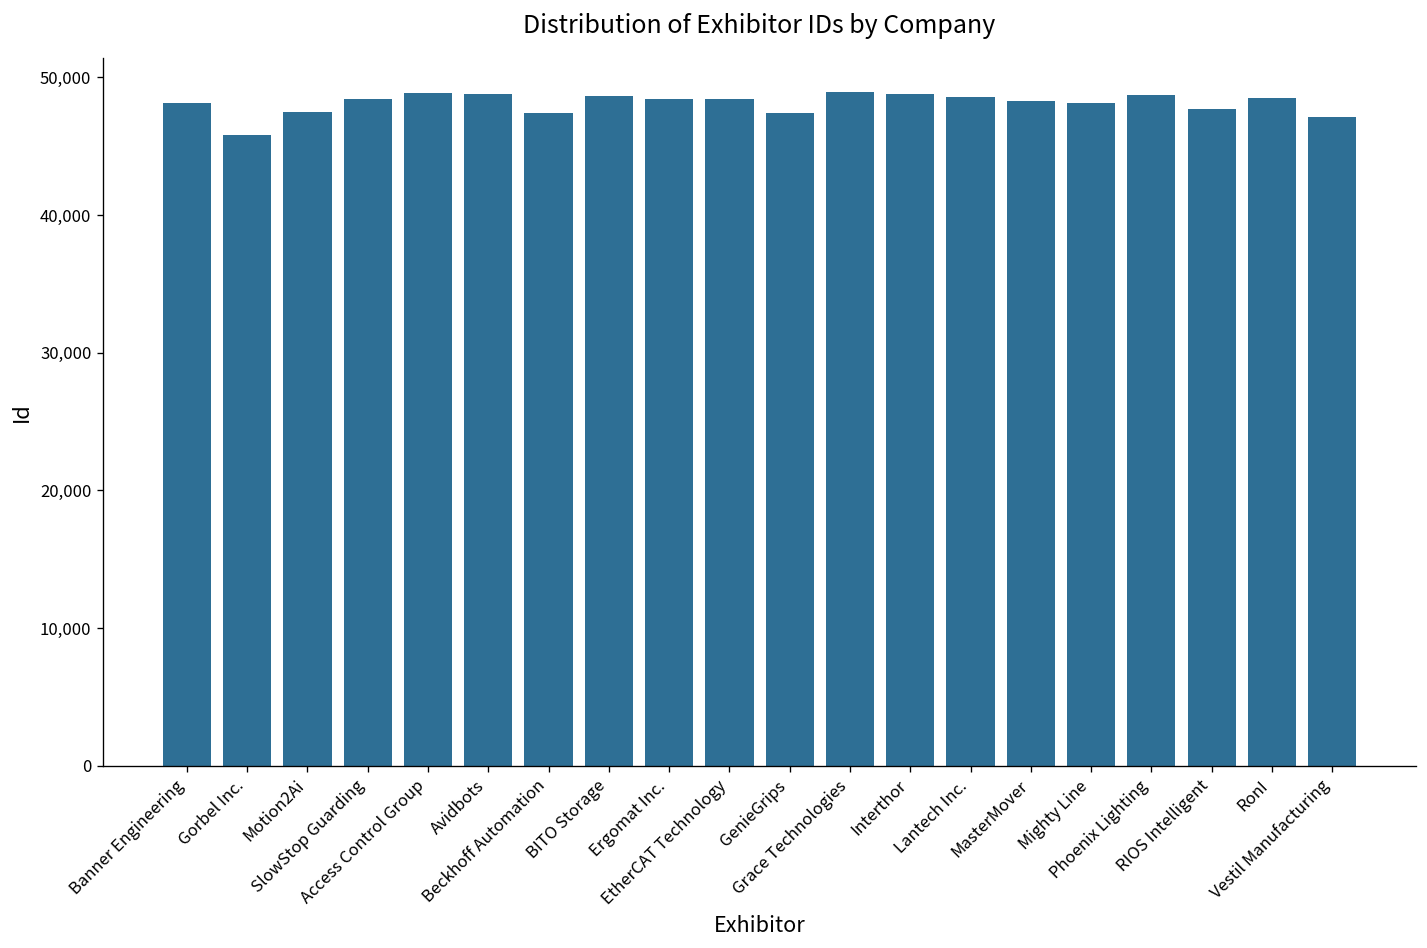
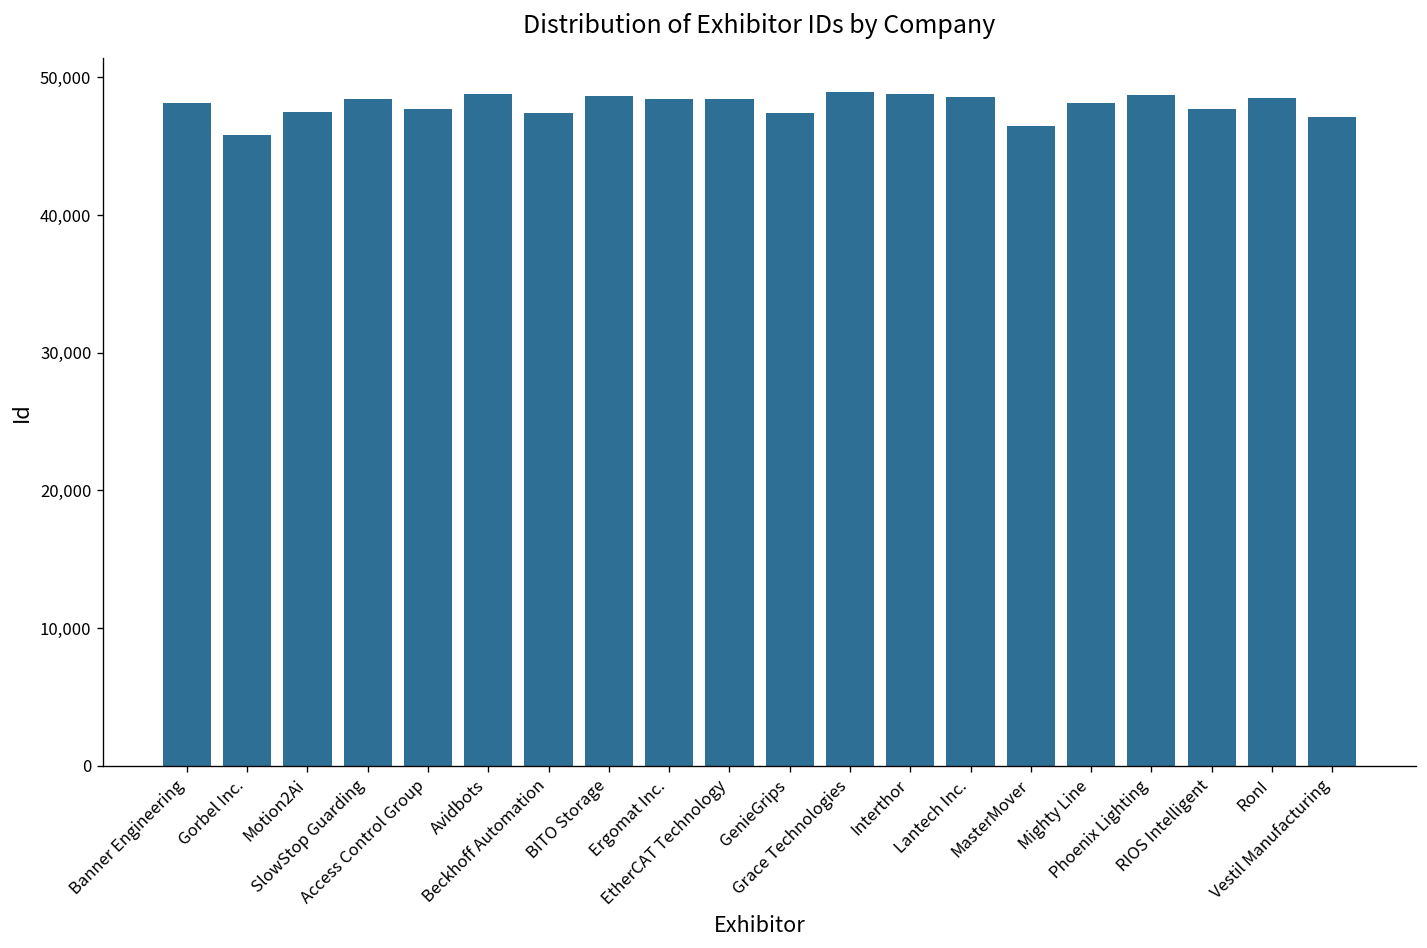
  {
    "Banner Engineering": "48,100",
    "Gorbel Inc.": "45,800",
    "Motion2Ai": "47,500",
    "SlowStop Guarding": "48,400",
-   "Access Control Group": "48,900",
+   "Access Control Group": "47,700",
    "Avidbots": "48,800",
    "Beckhoff Automation": "47,400",
    "BITO Storage": "48,600",
    "Ergomat Inc.": "48,400",
    "EtherCAT Technology": "48,500",
    "GenieGrips": "47,400",
    "Grace Technologies": "48,900",
    "Interthor": "48,800",
    "Lantech Inc.": "48,600",
-   "MasterMover": "48,300",
+   "MasterMover": "46,500",
    "Mighty Line": "48,200",
    "Phoenix Lighting": "48,700",
    "RIOS Intelligent": "47,700",
    "RonI": "48,500",
    "Vestil Manufacturing": "47,100"
  }
